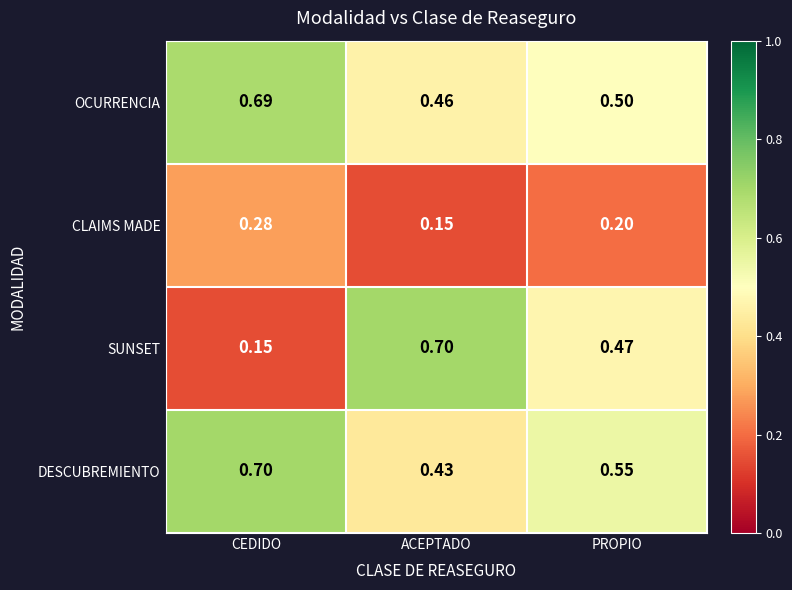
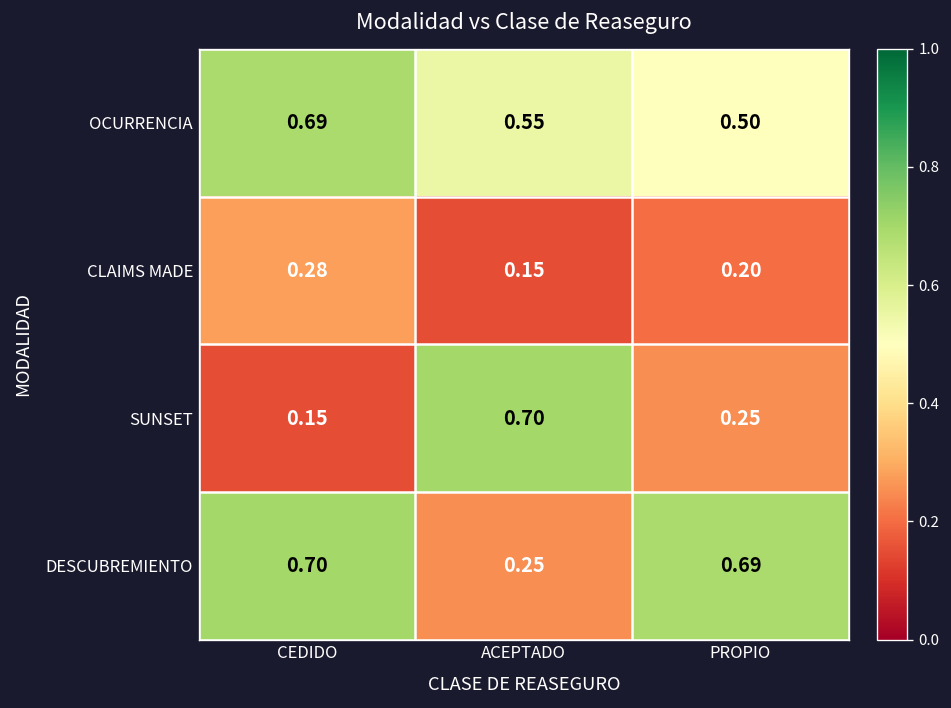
  {
    "OCURRENCIA": {
      "CEDIDO": 0.69,
-     "ACEPTADO": 0.46,
+     "ACEPTADO": 0.55,
      "PROPIO": 0.50
    },
    "CLAIMS MADE": {
      "CEDIDO": 0.28,
      "ACEPTADO": 0.15,
      "PROPIO": 0.20
    },
    "SUNSET": {
      "CEDIDO": 0.15,
      "ACEPTADO": 0.70,
-     "PROPIO": 0.47
+     "PROPIO": 0.25
    },
    "DESCUBREMIENTO": {
      "CEDIDO": 0.70,
-     "ACEPTADO": 0.43,
-     "PROPIO": 0.55
+     "ACEPTADO": 0.25,
+     "PROPIO": 0.69
    }
  }
